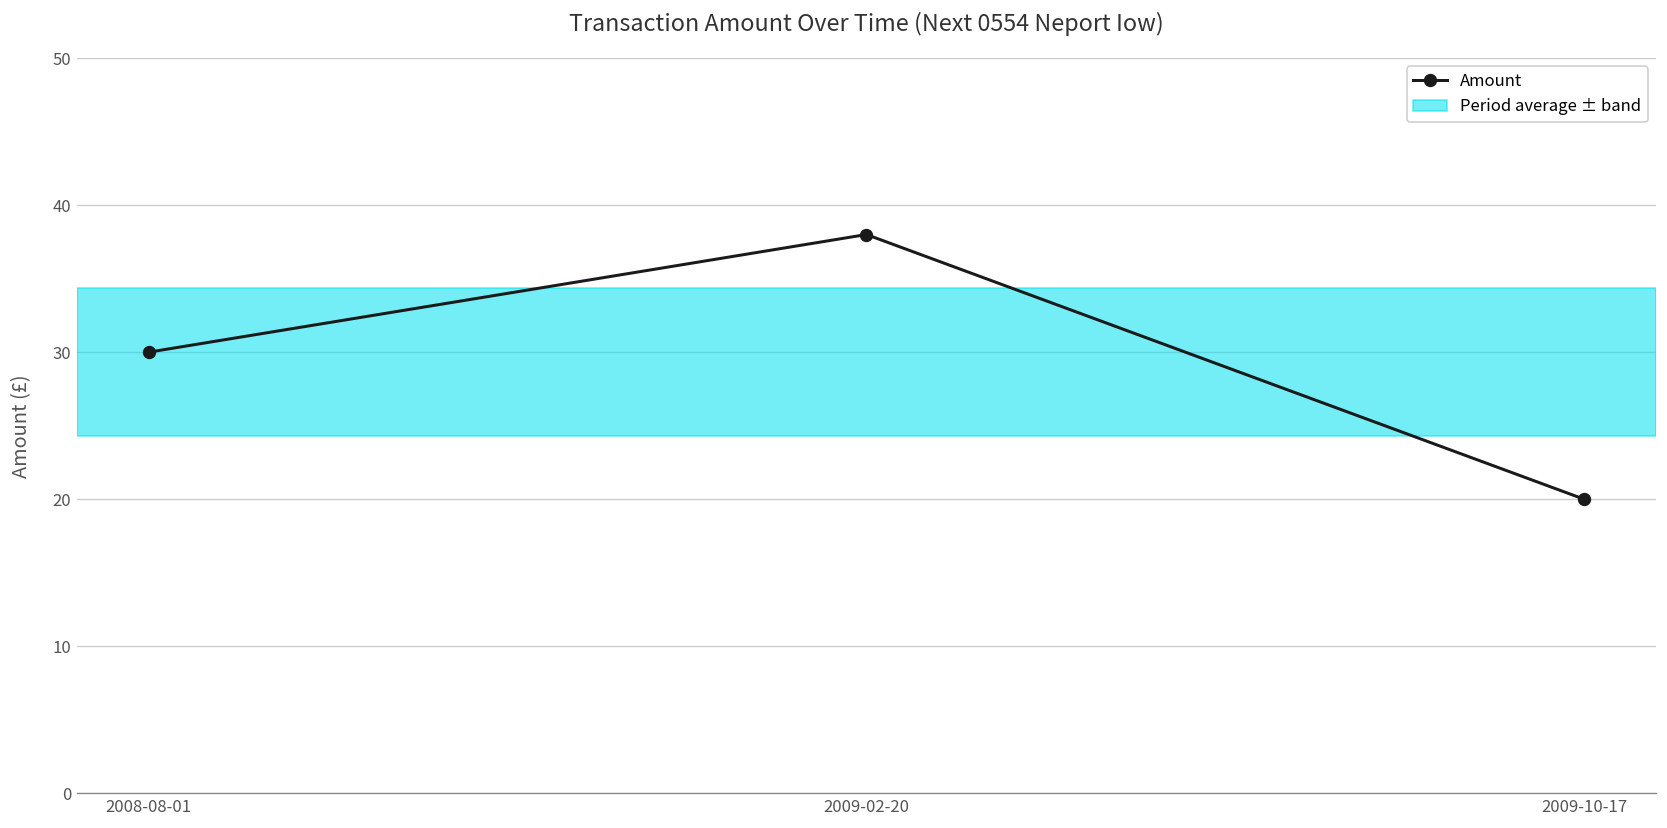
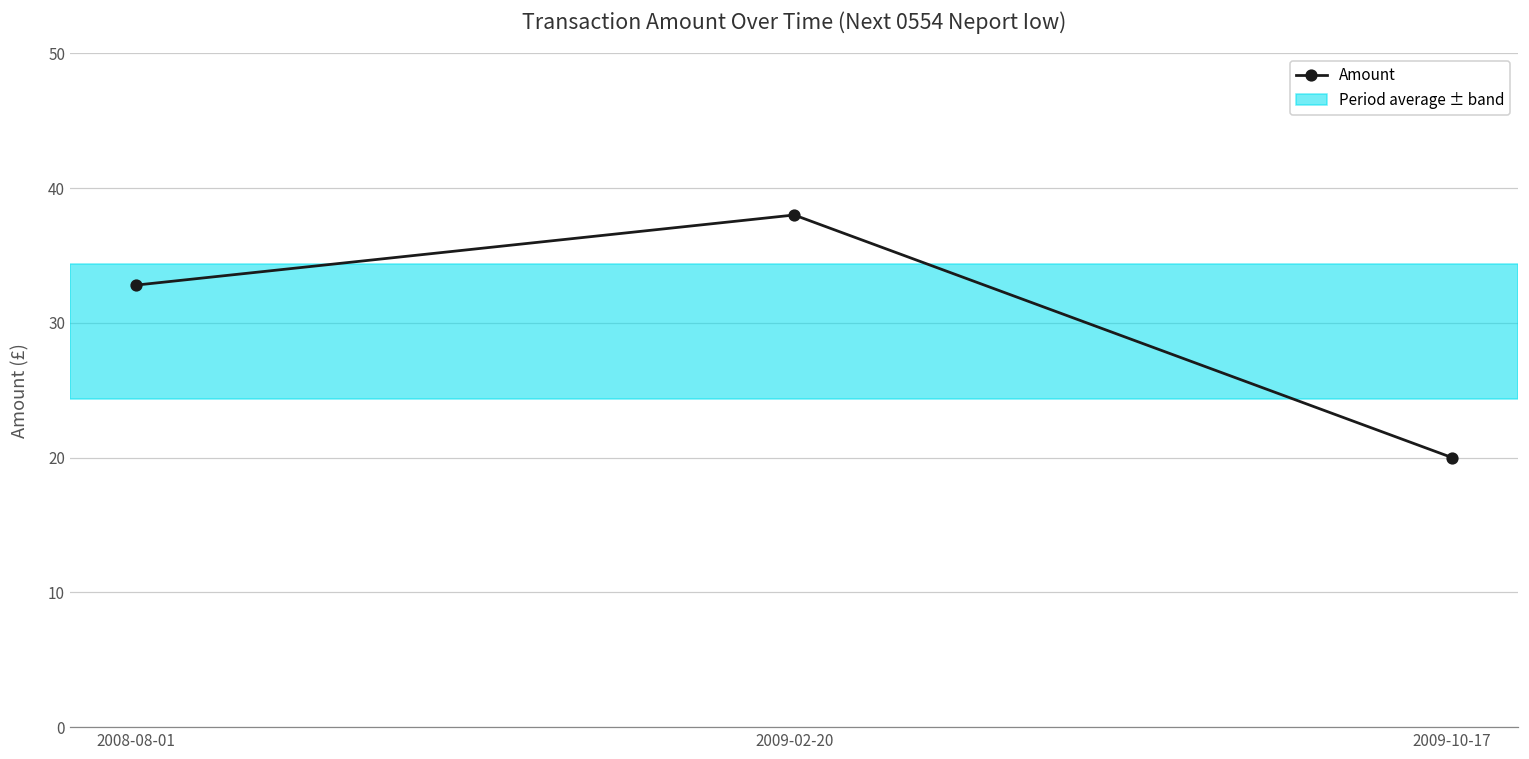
  {
-   "2008-08-01": 30.0,
+   "2008-08-01": 32.8,
    "2009-02-20": 38.0,
    "2009-10-17": 20.0
  }
